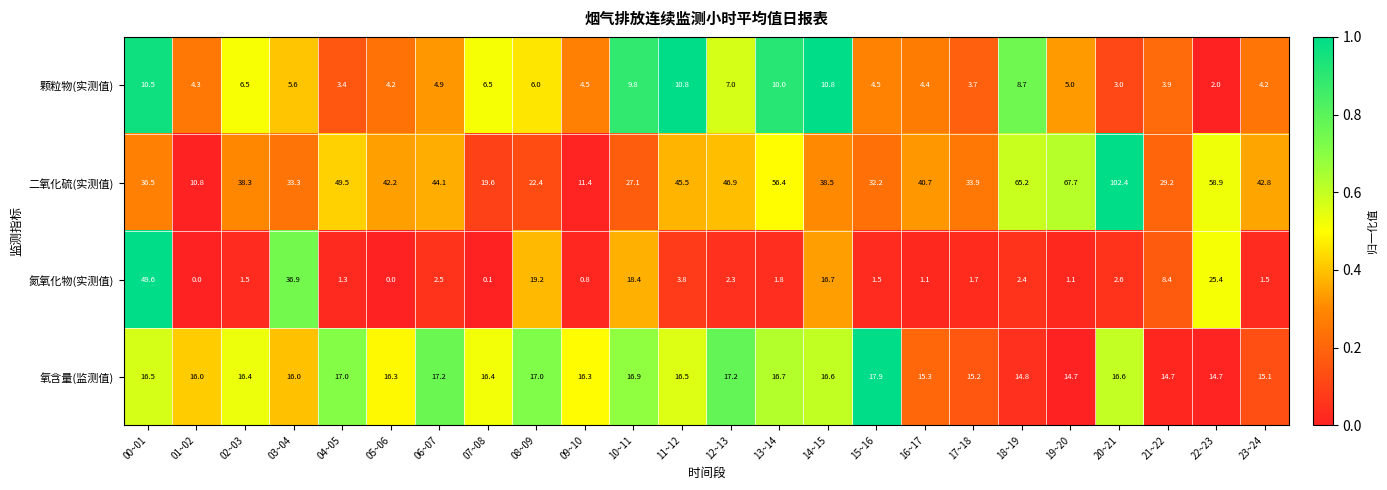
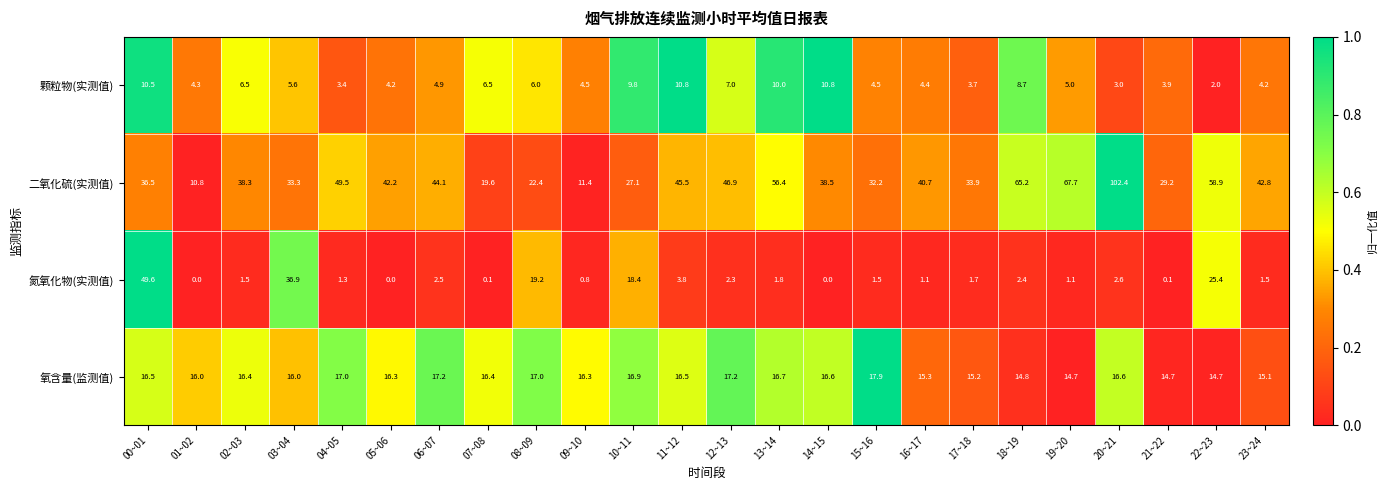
  {
    "颗粒物(实测值)": {
      "00~01": 10.5,
      "01~02": 4.3,
      "02~03": 6.5,
      "03~04": 5.6,
      "04~05": 3.4,
      "05~06": 4.2,
      "06~07": 4.9,
      "07~08": 6.5,
      "08~09": 6.0,
      "09~10": 4.5,
      "10~11": 9.8,
      "11~12": 10.8,
      "12~13": 7.0,
      "13~14": 10.0,
      "14~15": 10.8,
      "15~16": 4.5,
      "16~17": 4.4,
      "17~18": 3.7,
      "18~19": 8.7,
      "19~20": 5.0,
      "20~21": 3.0,
      "21~22": 3.9,
      "22~23": 2.0,
      "23~24": 4.2
    },
    "二氧化硫(实测值)": {
      "00~01": 36.5,
      "01~02": 10.8,
      "02~03": 38.3,
      "03~04": 33.3,
      "04~05": 49.5,
      "05~06": 42.2,
      "06~07": 44.1,
      "07~08": 19.6,
      "08~09": 22.4,
      "09~10": 11.4,
      "10~11": 27.1,
      "11~12": 45.5,
      "12~13": 46.9,
      "13~14": 56.4,
      "14~15": 38.5,
      "15~16": 32.2,
      "16~17": 40.7,
      "17~18": 33.9,
      "18~19": 65.2,
      "19~20": 67.7,
      "20~21": 102.4,
      "21~22": 29.2,
      "22~23": 58.9,
      "23~24": 42.8
    },
    "氮氧化物(实测值)": {
      "00~01": 49.6,
      "01~02": 0.0,
      "02~03": 1.5,
      "03~04": 36.9,
      "04~05": 1.3,
      "05~06": 0.0,
      "06~07": 2.5,
      "07~08": 0.1,
      "08~09": 19.2,
      "09~10": 0.8,
      "10~11": 18.4,
      "11~12": 3.8,
      "12~13": 2.3,
      "13~14": 1.8,
-     "14~15": 16.7,
+     "14~15": 0.0,
      "15~16": 1.5,
      "16~17": 1.1,
      "17~18": 1.7,
      "18~19": 2.4,
      "19~20": 1.1,
      "20~21": 2.6,
-     "21~22": 8.4,
+     "21~22": 0.1,
      "22~23": 25.4,
      "23~24": 1.5
    },
    "氧含量(监测值)": {
      "00~01": 16.5,
      "01~02": 16.0,
      "02~03": 16.4,
      "03~04": 16.0,
      "04~05": 17.0,
      "05~06": 16.3,
      "06~07": 17.2,
      "07~08": 16.4,
      "08~09": 17.0,
      "09~10": 16.3,
      "10~11": 16.9,
      "11~12": 16.5,
      "12~13": 17.2,
      "13~14": 16.7,
      "14~15": 16.6,
      "15~16": 17.9,
      "16~17": 15.3,
      "17~18": 15.2,
      "18~19": 14.8,
      "19~20": 14.7,
      "20~21": 16.6,
      "21~22": 14.7,
      "22~23": 14.7,
      "23~24": 15.1
    }
  }
